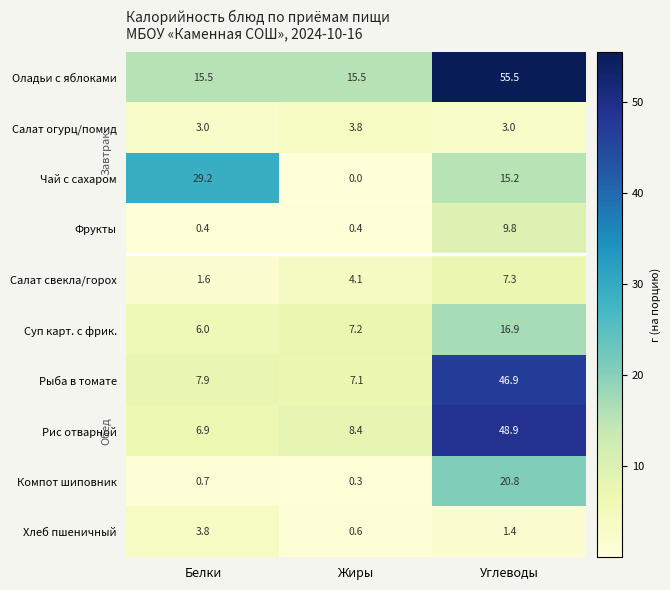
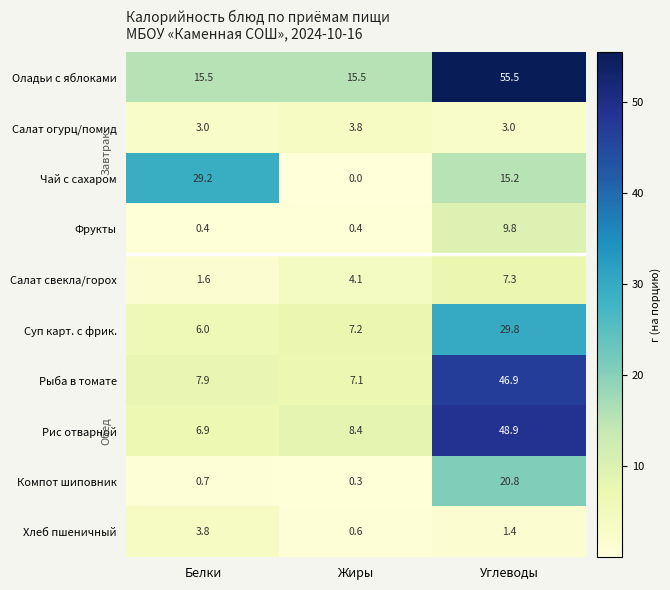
  {
    "Оладьи с яблоками": {
      "Белки": 15.5,
      "Жиры": 15.5,
      "Углеводы": 55.5
    },
    "Салат огурц/помид": {
      "Белки": 3.0,
      "Жиры": 3.8,
      "Углеводы": 3.0
    },
    "Чай с сахаром": {
      "Белки": 29.2,
      "Жиры": 0.0,
      "Углеводы": 15.2
    },
    "Фрукты": {
      "Белки": 0.4,
      "Жиры": 0.4,
      "Углеводы": 9.8
    },
    "Салат свекла/горох": {
      "Белки": 1.6,
      "Жиры": 4.1,
      "Углеводы": 7.3
    },
    "Суп карт. с фрик.": {
      "Белки": 6.0,
      "Жиры": 7.2,
-     "Углеводы": 16.9
+     "Углеводы": 29.8
    },
    "Рыба в томате": {
      "Белки": 7.9,
      "Жиры": 7.1,
      "Углеводы": 46.9
    },
    "Рис отварной": {
      "Белки": 6.9,
      "Жиры": 8.4,
      "Углеводы": 48.9
    },
    "Компот шиповник": {
      "Белки": 0.7,
      "Жиры": 0.3,
      "Углеводы": 20.8
    },
    "Хлеб пшеничный": {
      "Белки": 3.8,
      "Жиры": 0.6,
      "Углеводы": 1.4
    }
  }
